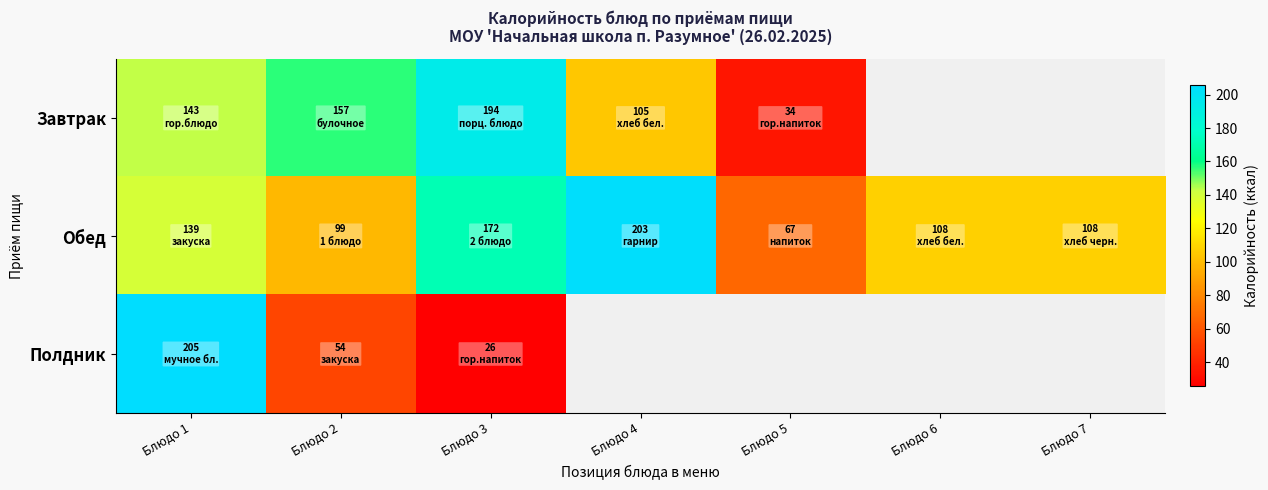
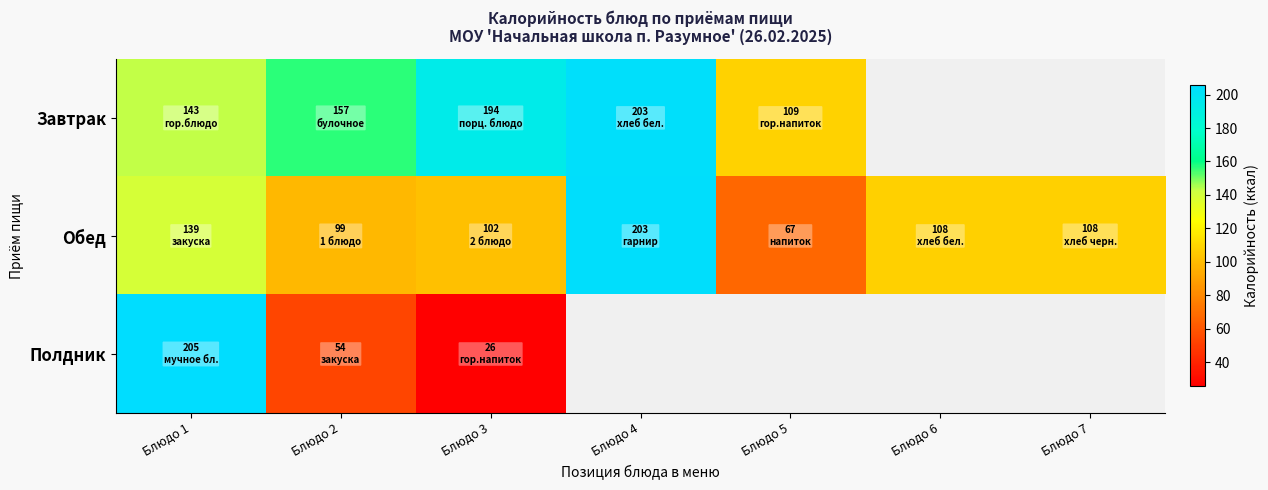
  {
    "Завтрак": {
-     "Блюдо 4": 105,
-     "Блюдо 5": 34
+     "Блюдо 4": 203,
+     "Блюдо 5": 109
    },
    "Обед": {
-     "Блюдо 3": 172
+     "Блюдо 3": 102
    }
  }
